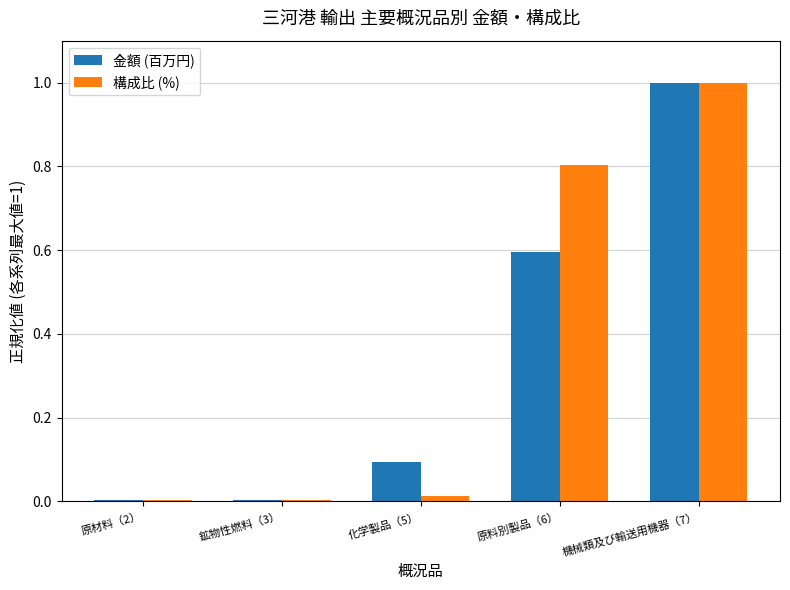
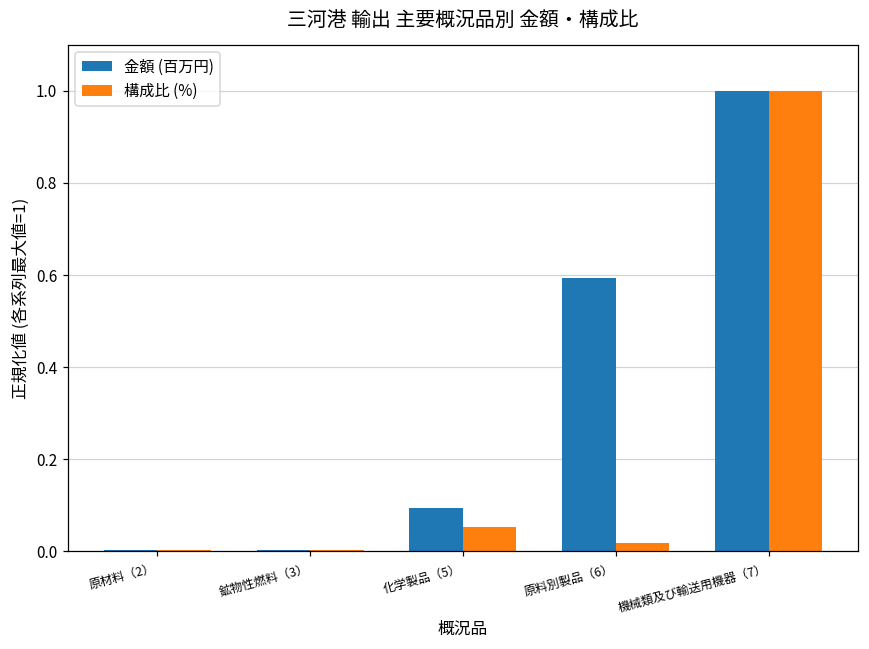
  {
    "金額 (百万円)": {
      "化学製品（5）": 0.09,
      "原料別製品（6）": 0.59,
      "機械類及び輸送用機器（7）": 1.00
    },
    "構成比 (%)": {
-     "化学製品（5）": 0.01,
-     "原料別製品（6）": 0.80,
+     "化学製品（5）": 0.05,
+     "原料別製品（6）": 0.02,
      "機械類及び輸送用機器（7）": 1.00
    }
  }
